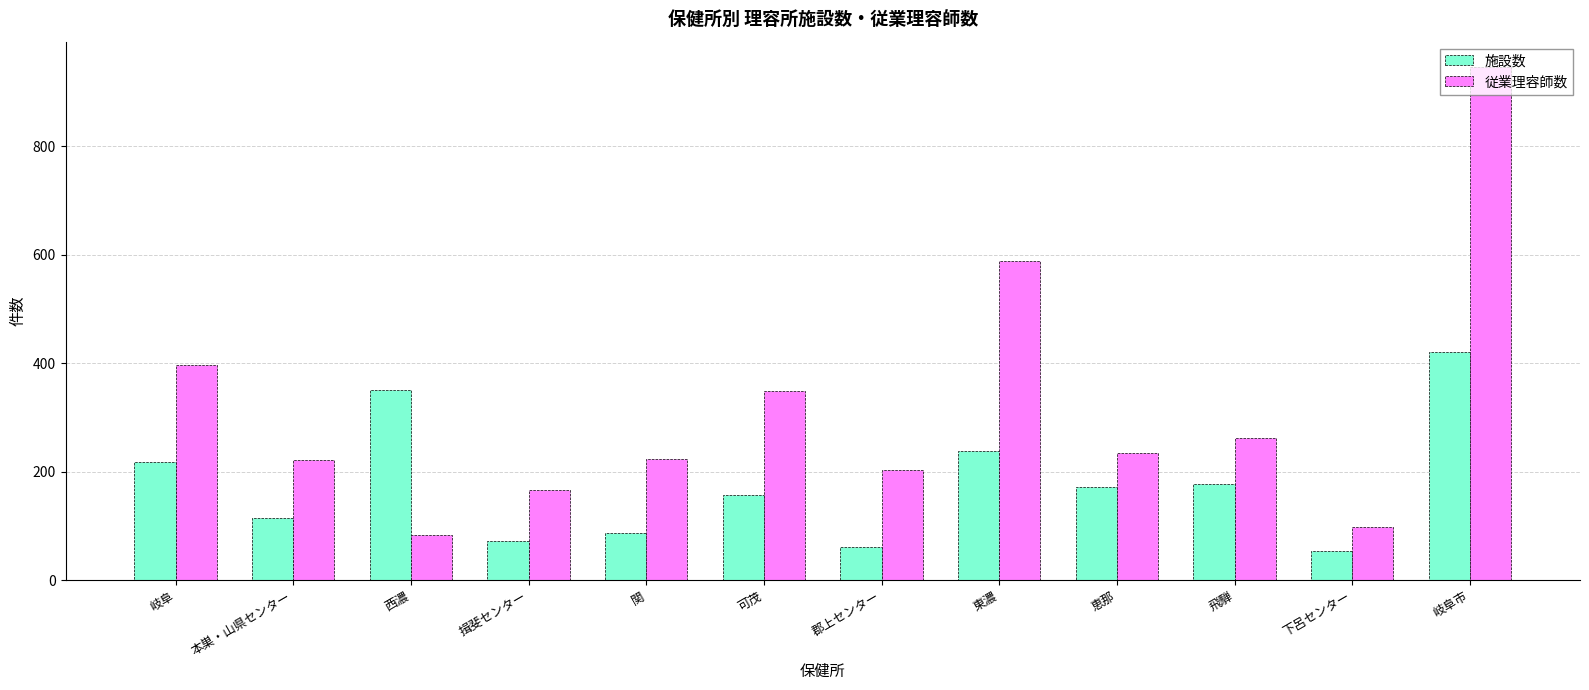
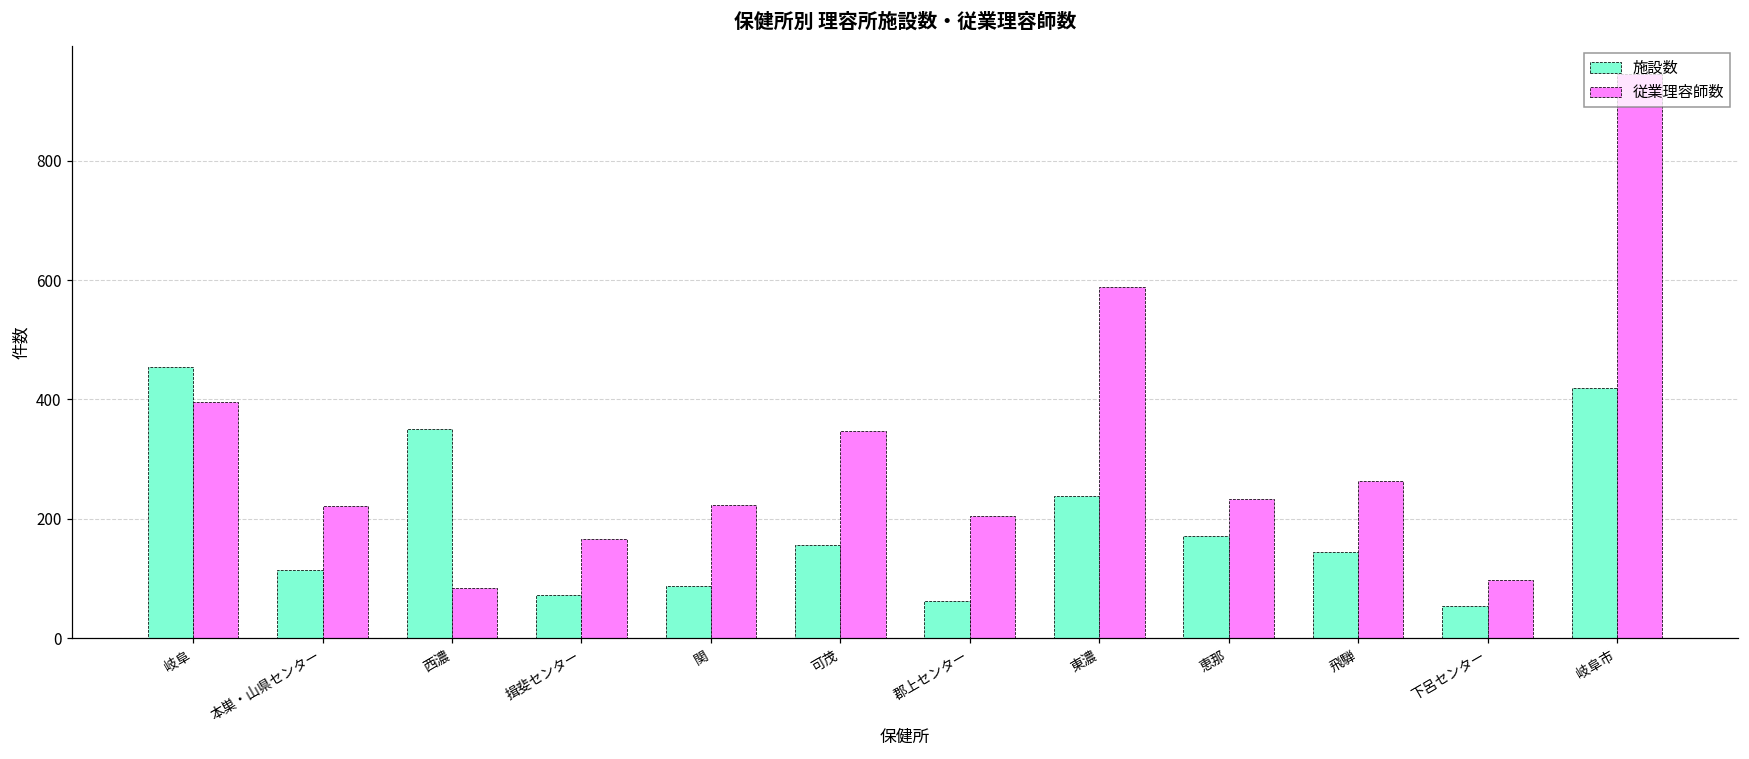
  {
    "施設数": {
-     "岐阜": 220,
+     "岐阜": 450,
      "本巣・山県センター": 120,
      "西濃": 350,
      "揖斐センター": 70,
      "関": 90,
      "可茂": 160,
      "郡上センター": 60,
      "東濃": 240,
      "恵那": 170,
-     "飛騨": 180,
+     "飛騨": 150,
      "下呂センター": 50,
      "岐阜市": 420
    },
    "従業理容師数": {
      "岐阜": 400,
      "本巣・山県センター": 220,
      "西濃": 80,
      "揖斐センター": 170,
      "関": 220,
      "可茂": 350,
      "郡上センター": 200,
      "東濃": 590,
      "恵那": 230,
      "飛騨": 260,
      "下呂センター": 100
    }
  }
